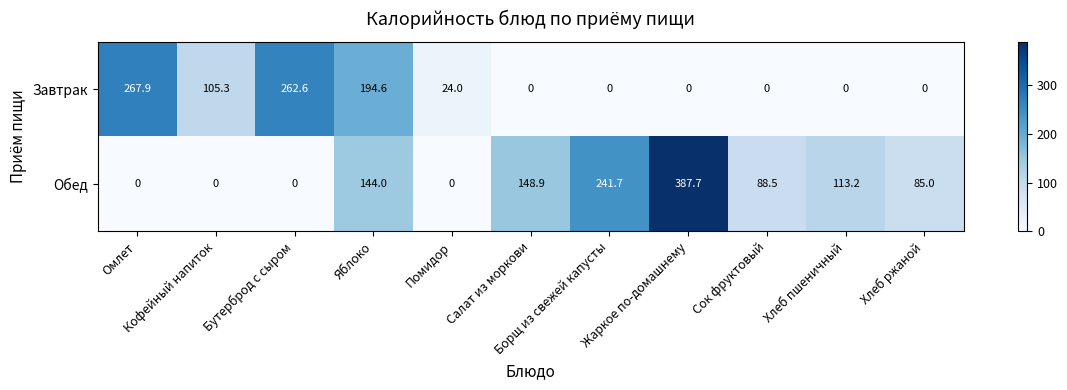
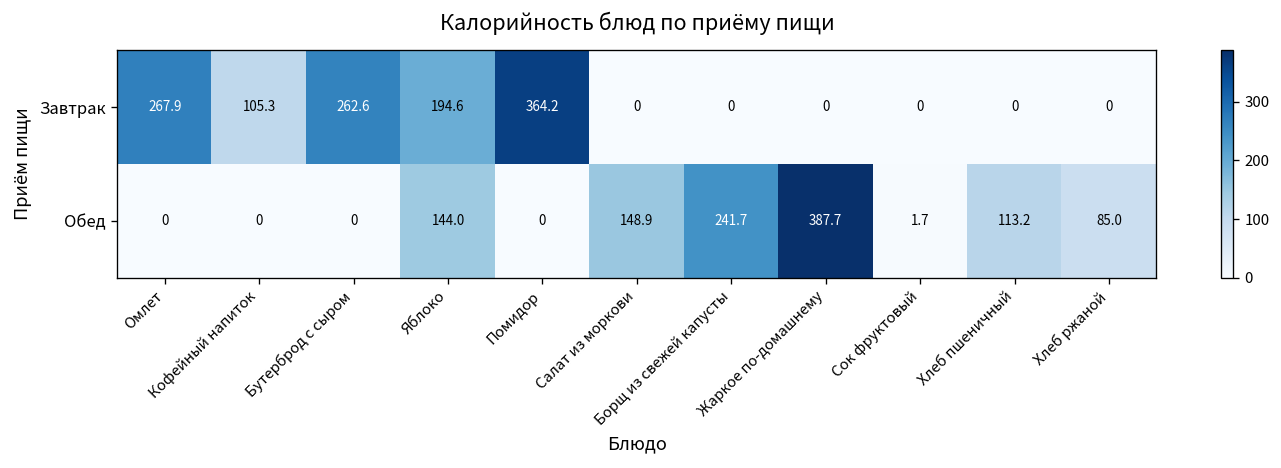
  {
    "Завтрак": {
      "Омлет": 267.9,
      "Кофейный напиток": 105.3,
      "Бутерброд с сыром": 262.6,
      "Яблоко": 194.6,
-     "Помидор": 24.0,
+     "Помидор": 364.2,
      "Салат из моркови": 0,
      "Борщ из свежей капусты": 0,
      "Жаркое по-домашнему": 0,
      "Сок фруктовый": 0,
      "Хлеб пшеничный": 0,
      "Хлеб ржаной": 0
    },
    "Обед": {
      "Омлет": 0,
      "Кофейный напиток": 0,
      "Бутерброд с сыром": 0,
      "Яблоко": 144.0,
      "Помидор": 0,
      "Салат из моркови": 148.9,
      "Борщ из свежей капусты": 241.7,
      "Жаркое по-домашнему": 387.7,
-     "Сок фруктовый": 88.5,
+     "Сок фруктовый": 1.7,
      "Хлеб пшеничный": 113.2,
      "Хлеб ржаной": 85.0
    }
  }
